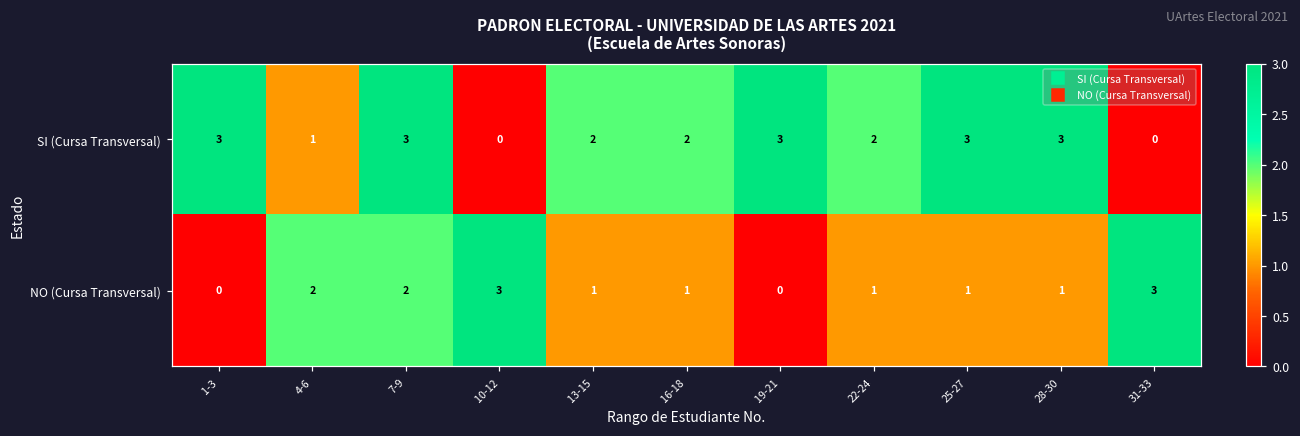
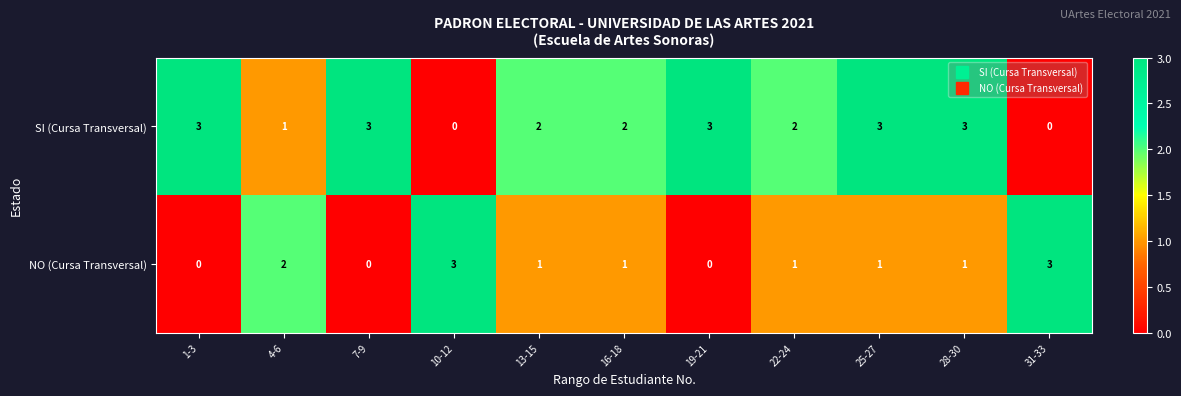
  {
    "SI (Cursa Transversal)": {
      "1-3": 3,
      "4-6": 1,
      "7-9": 3,
      "10-12": 0,
      "13-15": 2,
      "16-18": 2,
      "19-21": 3,
      "22-24": 2,
      "25-27": 3,
      "28-30": 3,
      "31-33": 0
    },
    "NO (Cursa Transversal)": {
      "1-3": 0,
      "4-6": 2,
-     "7-9": 2,
+     "7-9": 0,
      "10-12": 3,
      "13-15": 1,
      "16-18": 1,
      "19-21": 0,
      "22-24": 1,
      "25-27": 1,
      "28-30": 1,
      "31-33": 3
    }
  }
